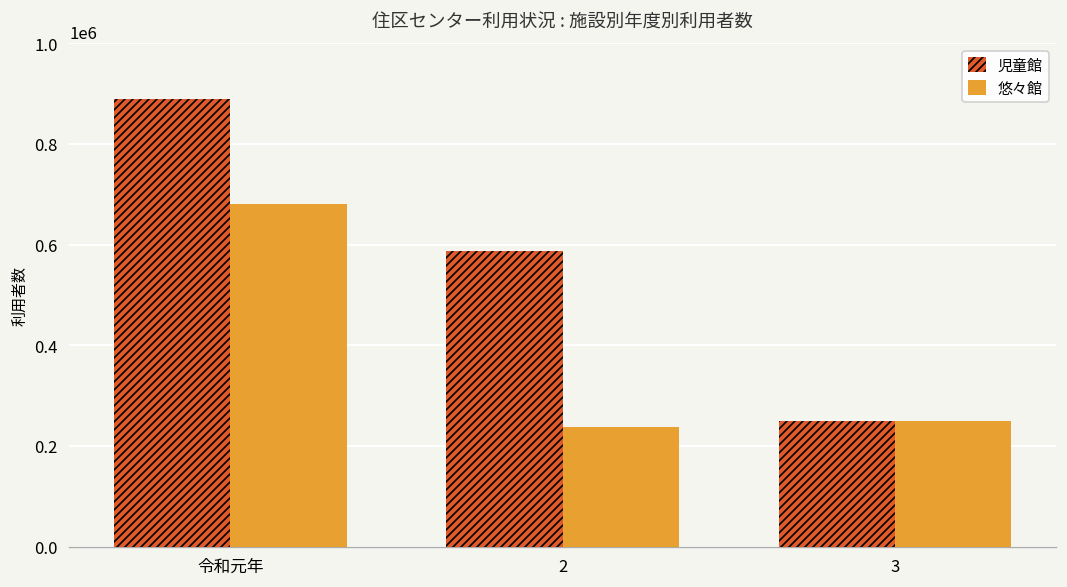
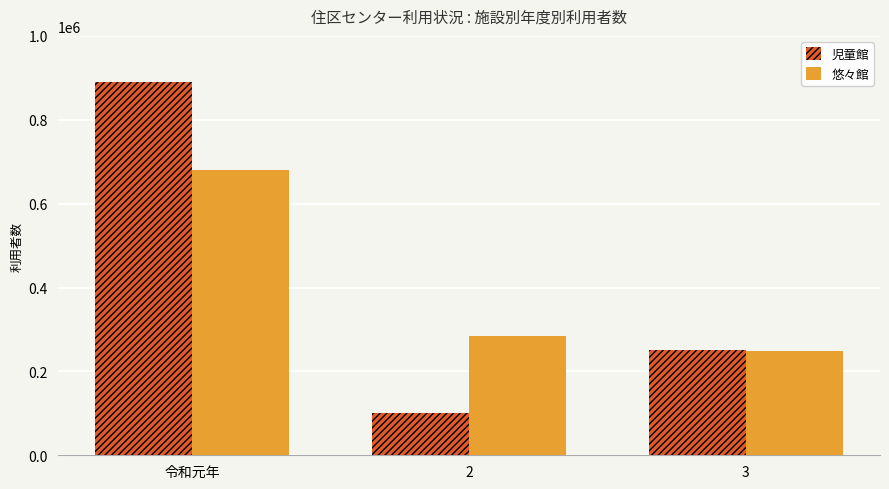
  {
    "児童館": {
      "令和元年": 890000,
-     "2": 590000,
+     "2": 100000,
      "3": 250000
    },
    "悠々館": {
      "令和元年": 680000,
-     "2": 240000,
+     "2": 280000,
      "3": 250000
    }
  }
